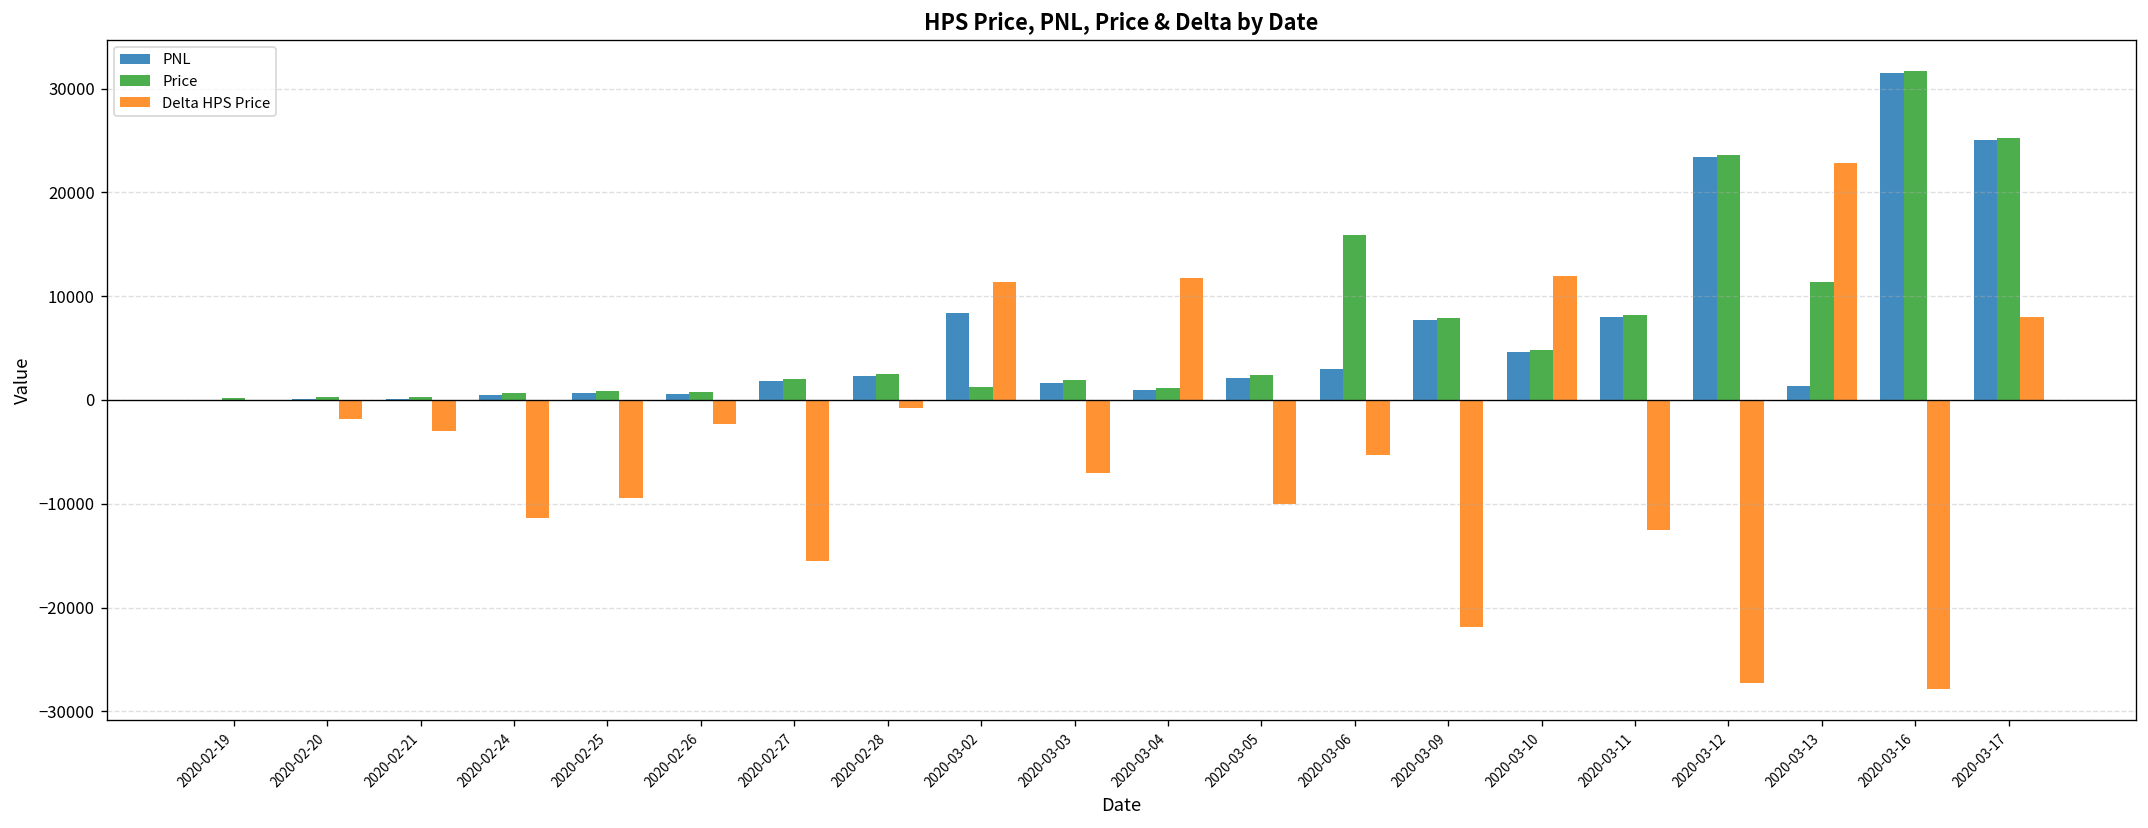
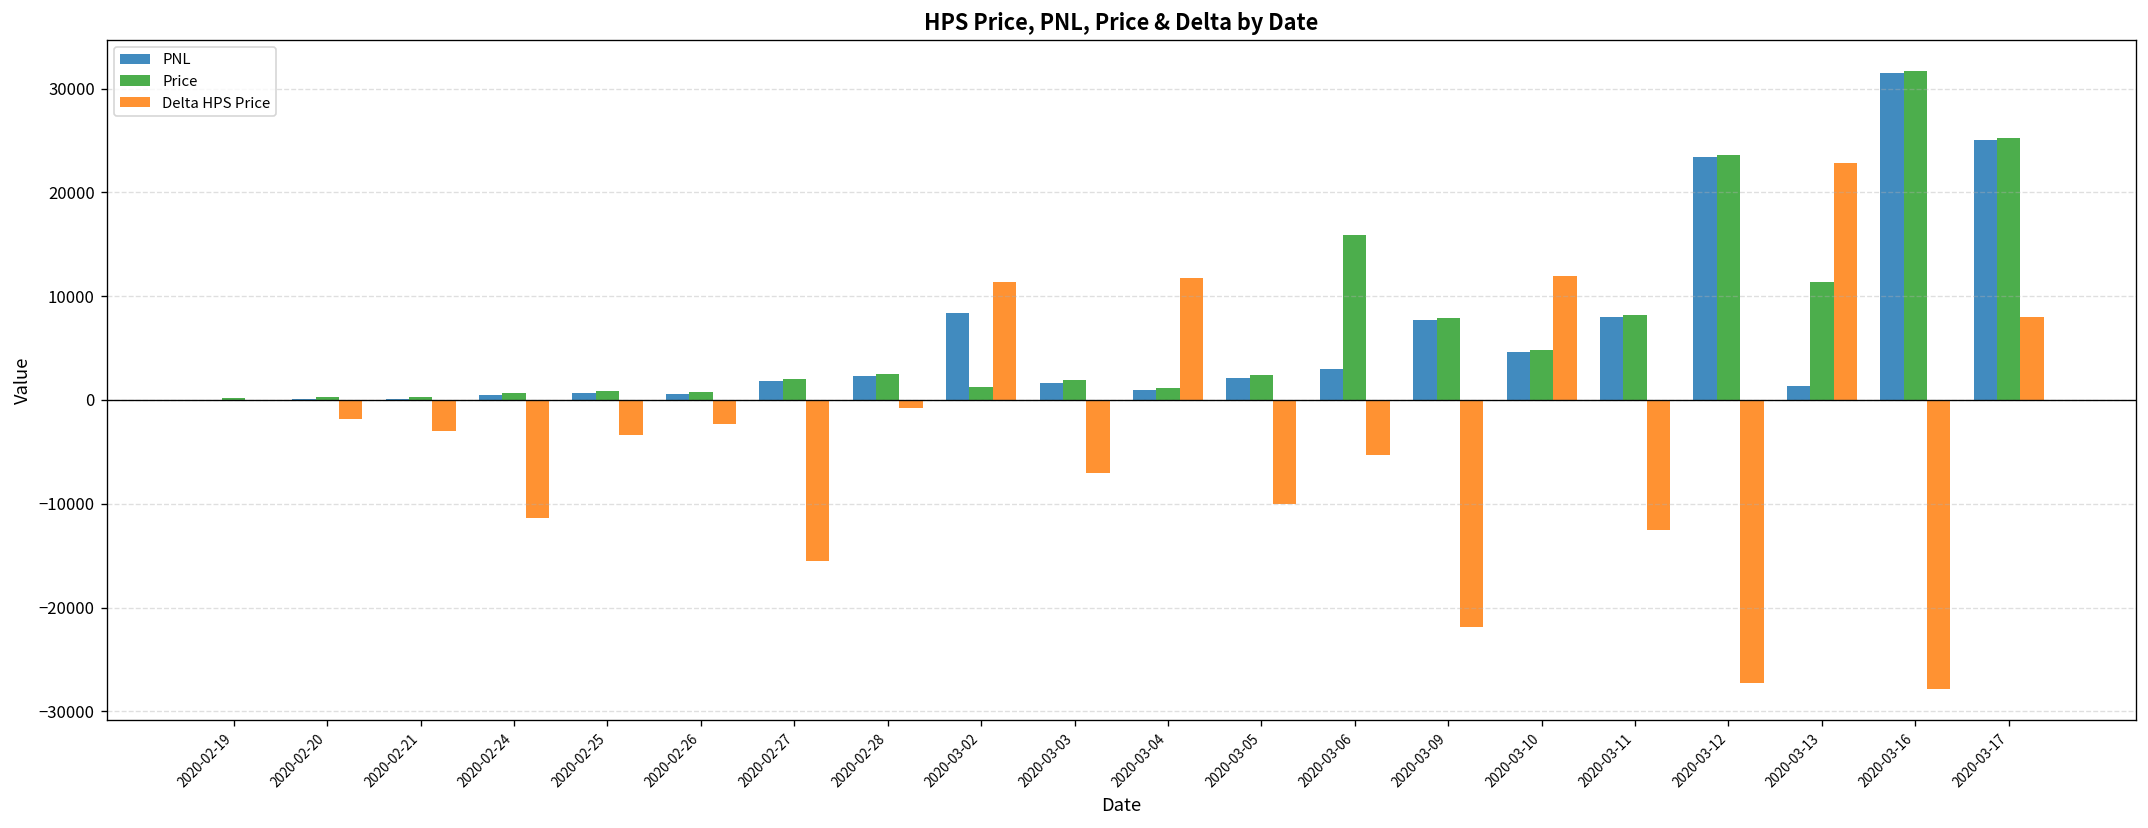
  {
    "PNL": {
      "2020-02-19": 0,
      "2020-02-24": 0,
      "2020-02-25": 1000,
      "2020-02-26": 1000,
      "2020-02-27": 2000,
      "2020-02-28": 2000,
      "2020-03-02": 8000,
      "2020-03-03": 2000,
      "2020-03-04": 1000,
      "2020-03-05": 2000,
      "2020-03-06": 3000,
      "2020-03-09": 8000,
      "2020-03-10": 5000,
      "2020-03-11": 8000,
      "2020-03-12": 23000,
      "2020-03-13": 1000,
      "2020-03-16": 31000,
      "2020-03-17": 25000
    },
    "Price": {
      "2020-02-21": 0,
      "2020-02-24": 1000,
      "2020-02-25": 1000,
      "2020-02-26": 1000,
      "2020-02-27": 2000,
      "2020-02-28": 3000,
      "2020-03-02": 1000,
      "2020-03-03": 2000,
      "2020-03-04": 1000,
      "2020-03-05": 2000,
      "2020-03-06": 16000,
      "2020-03-09": 8000,
      "2020-03-10": 5000,
      "2020-03-11": 8000,
      "2020-03-12": 24000,
      "2020-03-13": 11000,
      "2020-03-16": 32000,
      "2020-03-17": 25000
    },
    "Delta HPS Price": {
      "2020-02-19": 0,
      "2020-02-20": -2000,
      "2020-02-21": -3000,
      "2020-02-24": -11000,
-     "2020-02-25": -9000,
+     "2020-02-25": -3000,
      "2020-02-26": -2000,
      "2020-02-27": -15000,
      "2020-02-28": -1000,
      "2020-03-02": 11000,
      "2020-03-03": -7000,
      "2020-03-04": 12000,
      "2020-03-05": -10000,
      "2020-03-06": -5000,
      "2020-03-09": -22000,
      "2020-03-10": 12000,
      "2020-03-11": -13000,
      "2020-03-12": -27000,
      "2020-03-13": 23000,
      "2020-03-16": -28000,
      "2020-03-17": 8000
    }
  }
